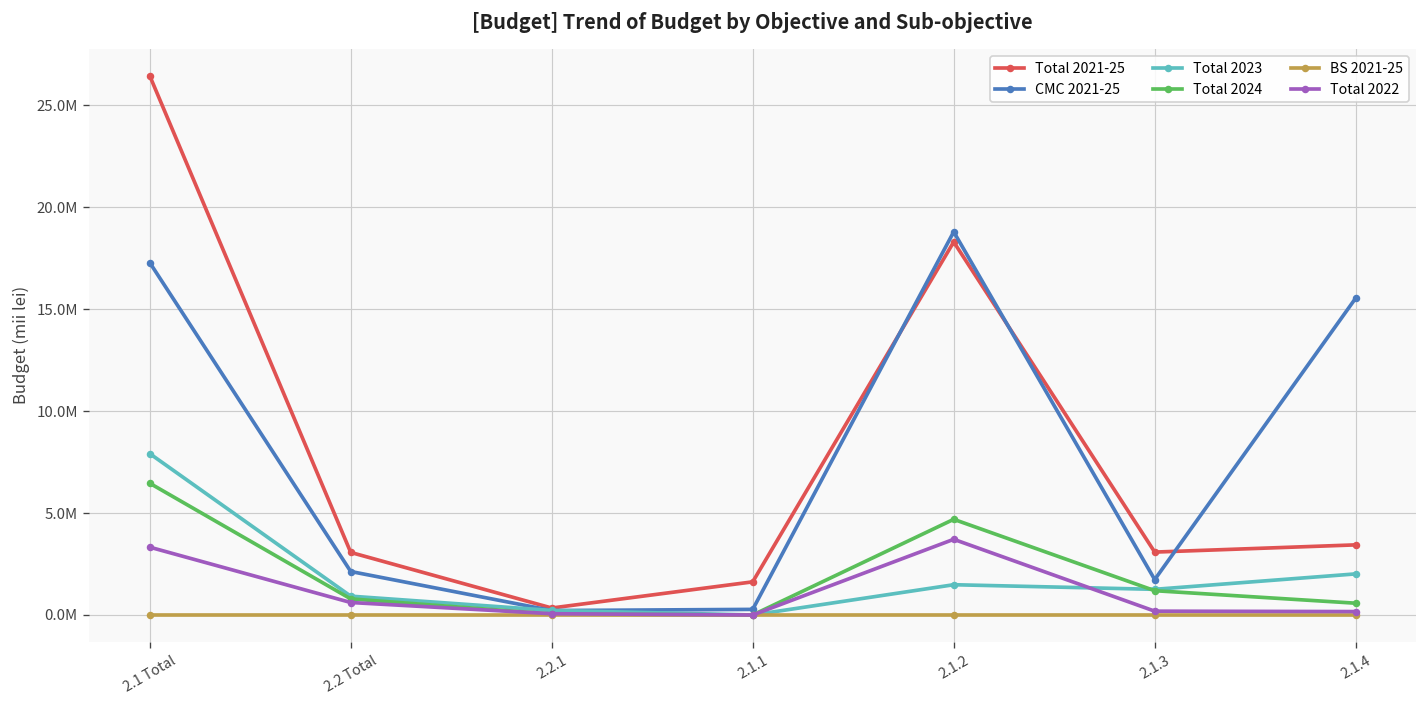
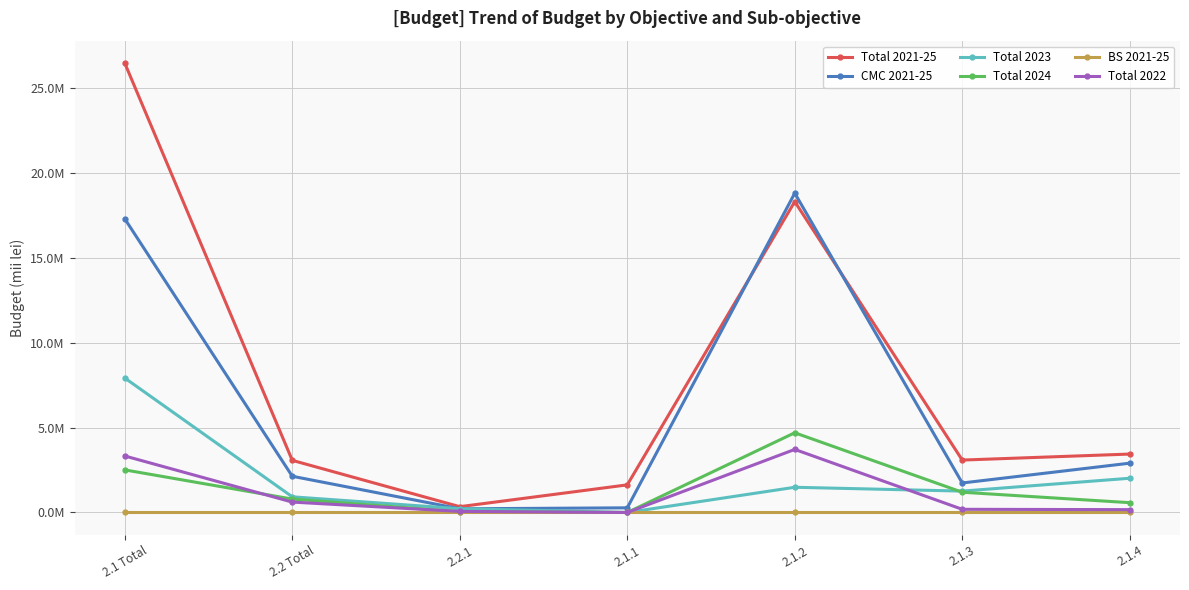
  {
    "Total 2021-25": {
      "2.1 Total": 26500000,
      "2.2 Total": 3100000,
      "2.1.1": 1600000,
      "2.1.2": 18300000,
      "2.1.3": 3100000,
      "2.1.4": 3400000
    },
    "CMC 2021-25": {
      "2.1 Total": 17300000,
      "2.2 Total": 2100000,
      "2.1.1": 300000,
      "2.1.2": 18800000,
      "2.1.3": 1700000,
-     "2.1.4": 15500000
+     "2.1.4": 2900000
    },
    "Total 2023": {
      "2.1 Total": 7900000,
      "2.1.2": 1500000,
      "2.1.4": 2000000
    },
    "Total 2024": {
-     "2.1 Total": 6500000,
+     "2.1 Total": 2500000,
      "2.1.2": 4700000,
      "2.1.4": 600000
    },
    "BS 2021-25": {
      "2.1 Total": 0,
      "2.2 Total": 0,
      "2.1.2": 0,
      "2.1.3": 0,
      "2.1.4": 0
    },
    "Total 2022": {
      "2.1 Total": 3300000,
      "2.2 Total": 600000,
      "2.1.2": 3700000,
      "2.1.3": 200000,
      "2.1.4": 200000
    }
  }
